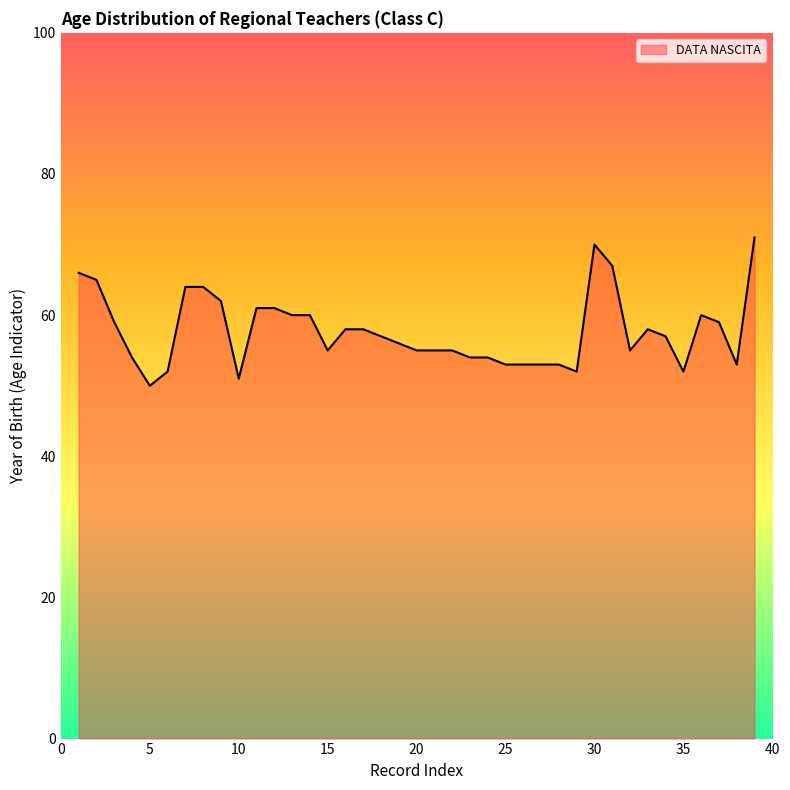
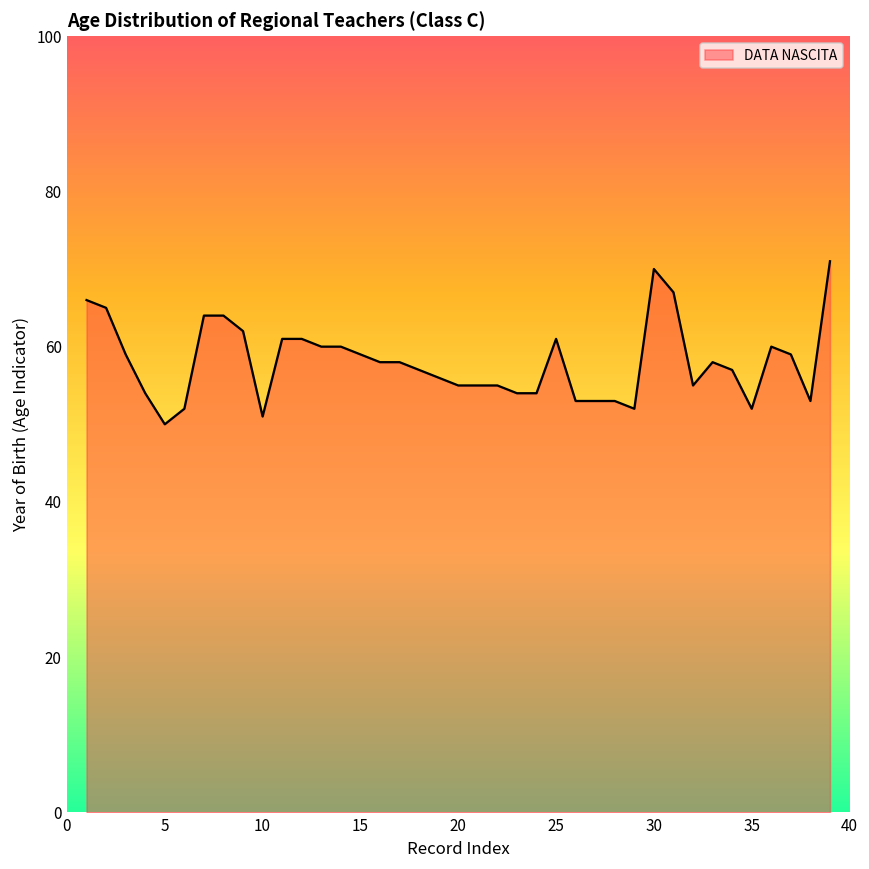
  {
    "5": 50,
    "10": 51,
-   "15": 55,
+   "15": 59,
    "20": 55,
-   "25": 53,
+   "25": 61,
    "30": 70,
    "35": 52
  }
